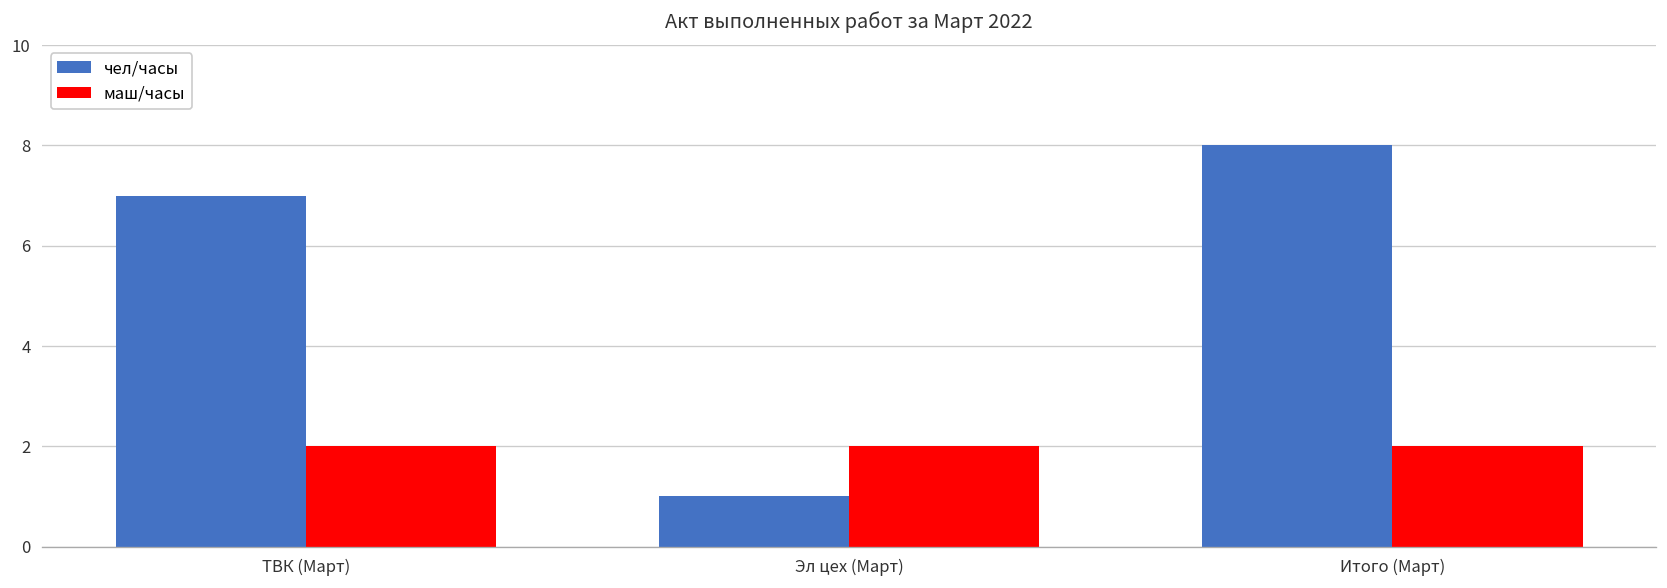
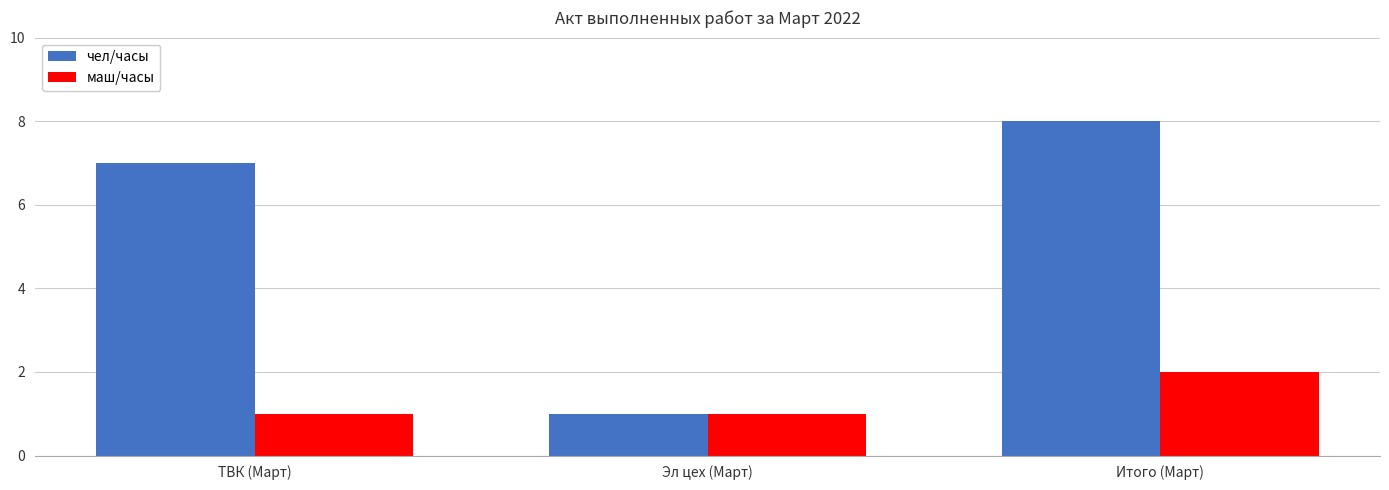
  {
    "чел/часы": {
      "ТВК (Март)": 7,
      "Эл цех (Март)": 1,
      "Итого (Март)": 8
    },
    "маш/часы": {
-     "ТВК (Март)": 2,
-     "Эл цех (Март)": 2,
+     "ТВК (Март)": 1,
+     "Эл цех (Март)": 1,
      "Итого (Март)": 2
    }
  }
